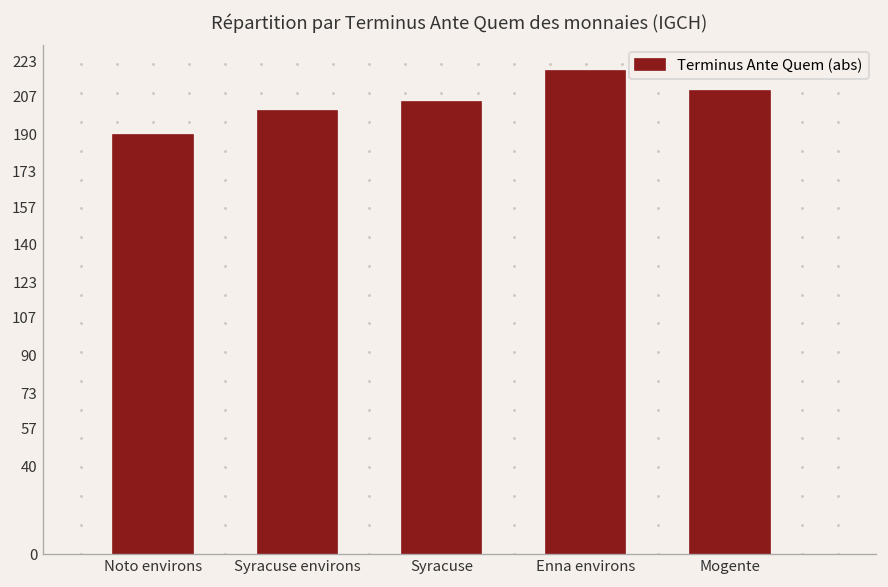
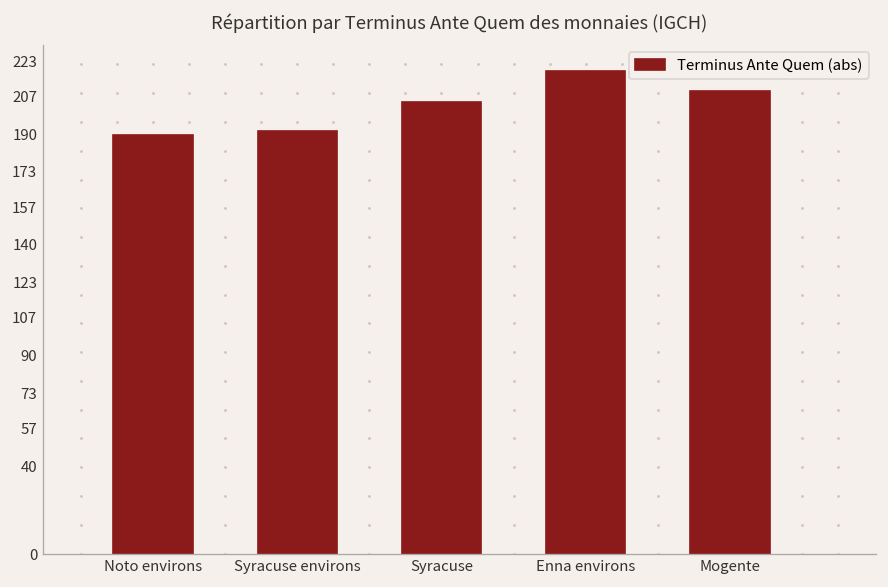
  {
    "Terminus Ante Quem (abs)": {
      "Noto environs": 189,
-     "Syracuse environs": 200,
+     "Syracuse environs": 191,
      "Syracuse": 204,
      "Enna environs": 218,
      "Mogente": 209
    }
  }
